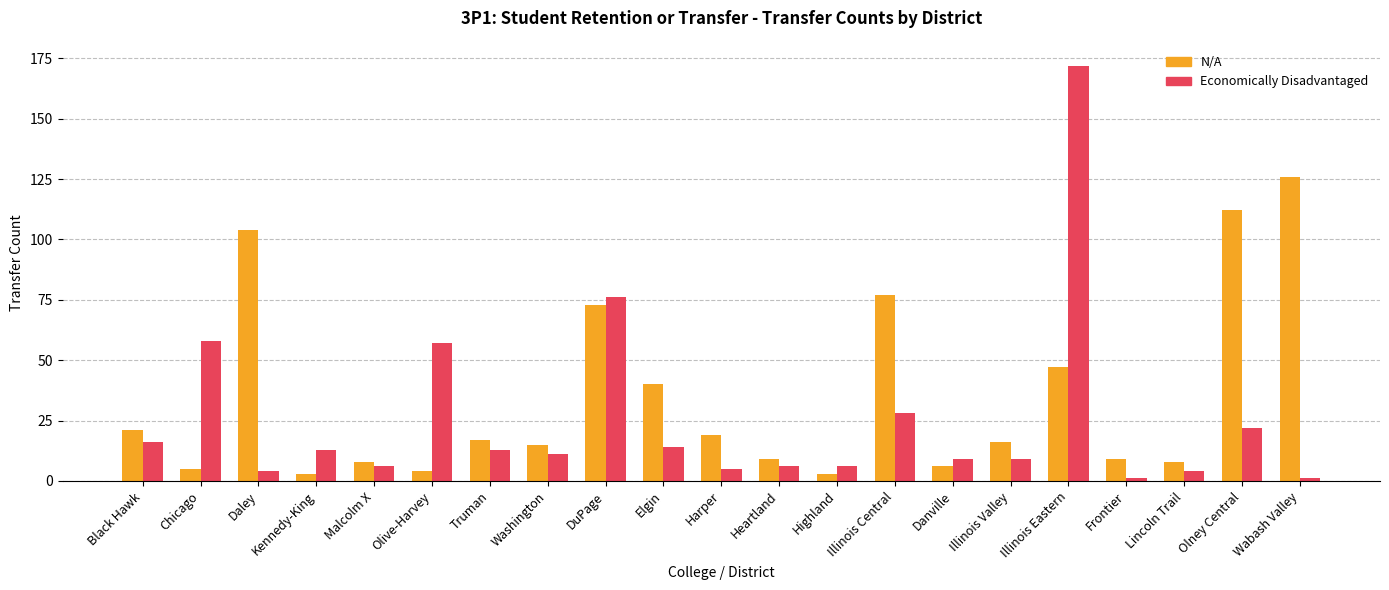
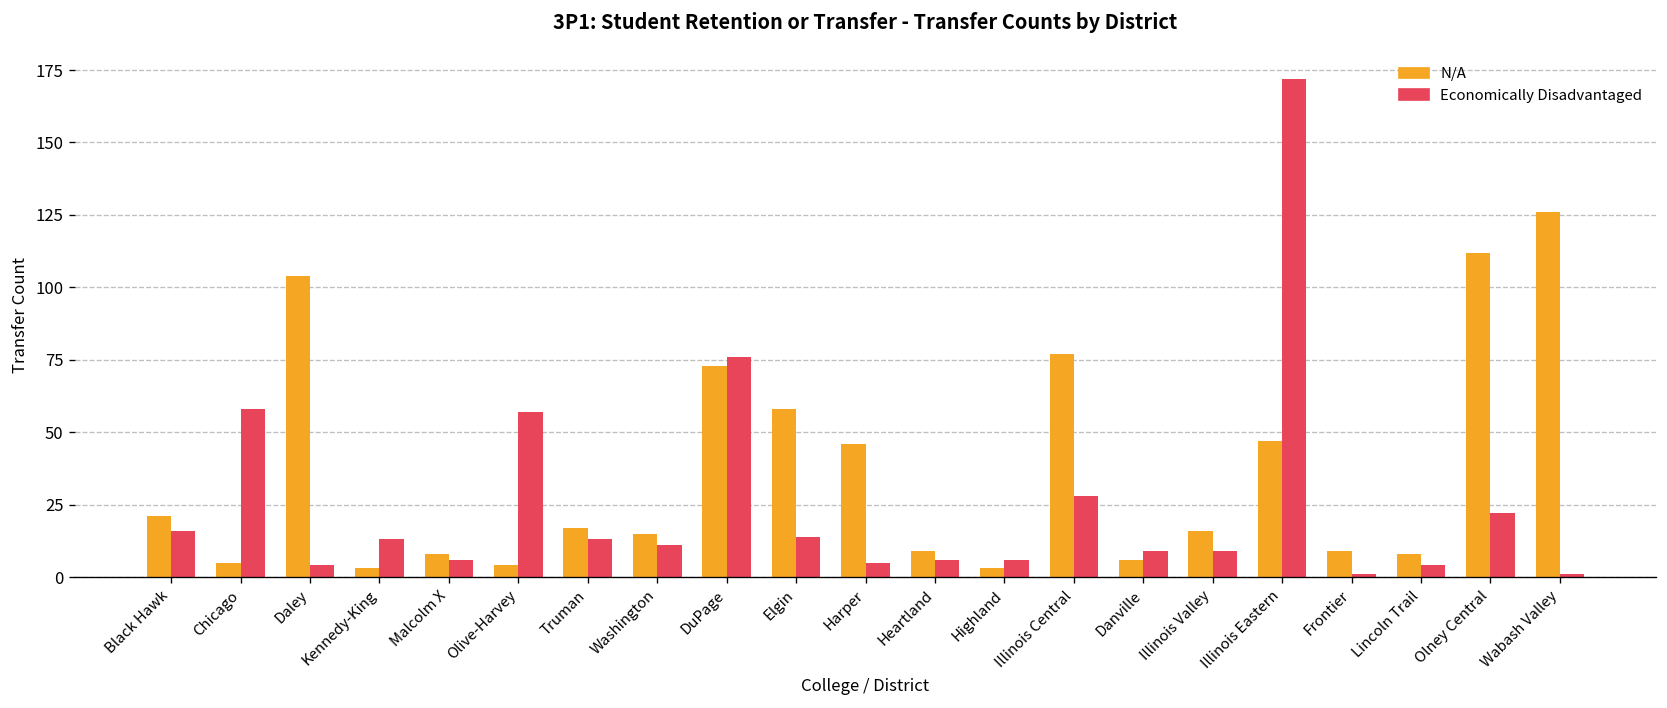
  {
    "N/A": {
      "Black Hawk": 21,
      "Chicago": 5,
      "Daley": 104,
      "Kennedy-King": 3,
      "Malcolm X": 8,
      "Olive-Harvey": 4,
      "Truman": 17,
      "Washington": 15,
      "DuPage": 73,
-     "Elgin": 40,
-     "Harper": 19,
+     "Elgin": 58,
+     "Harper": 46,
      "Heartland": 9,
      "Highland": 3,
      "Illinois Central": 77,
      "Danville": 6,
      "Illinois Valley": 16,
      "Illinois Eastern": 47,
      "Frontier": 9,
      "Lincoln Trail": 8,
      "Olney Central": 112,
      "Wabash Valley": 126
    },
    "Economically Disadvantaged": {
      "Black Hawk": 16,
      "Chicago": 58,
      "Daley": 4,
      "Kennedy-King": 13,
      "Malcolm X": 6,
      "Olive-Harvey": 57,
      "Truman": 13,
      "Washington": 11,
      "DuPage": 76,
      "Elgin": 14,
      "Harper": 5,
      "Heartland": 6,
      "Highland": 6,
      "Illinois Central": 28,
      "Danville": 9,
      "Illinois Valley": 9,
      "Illinois Eastern": 172,
      "Lincoln Trail": 4,
      "Olney Central": 22
    }
  }
